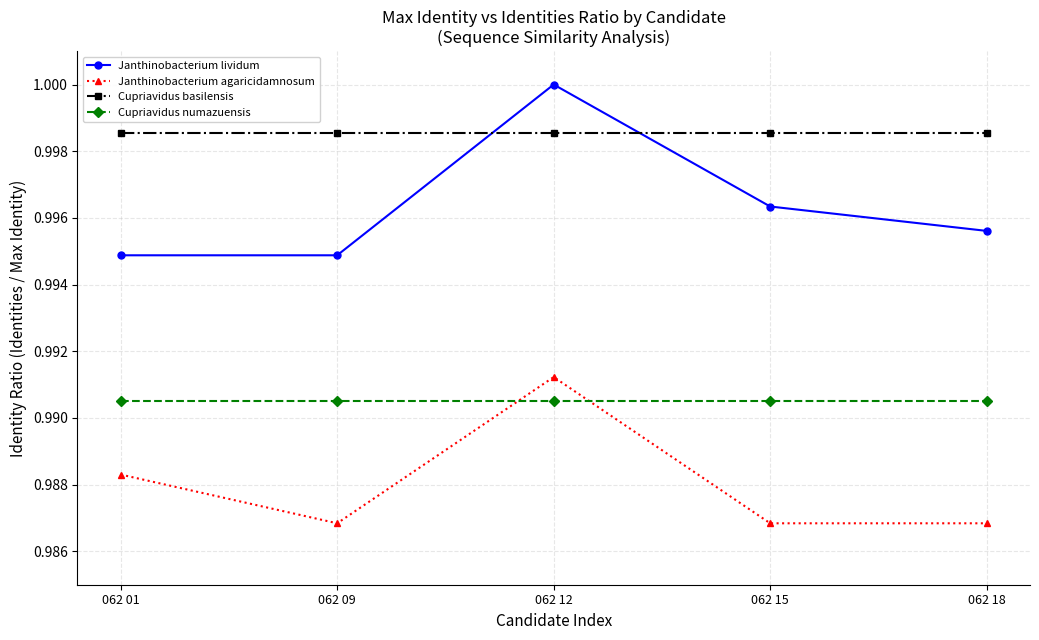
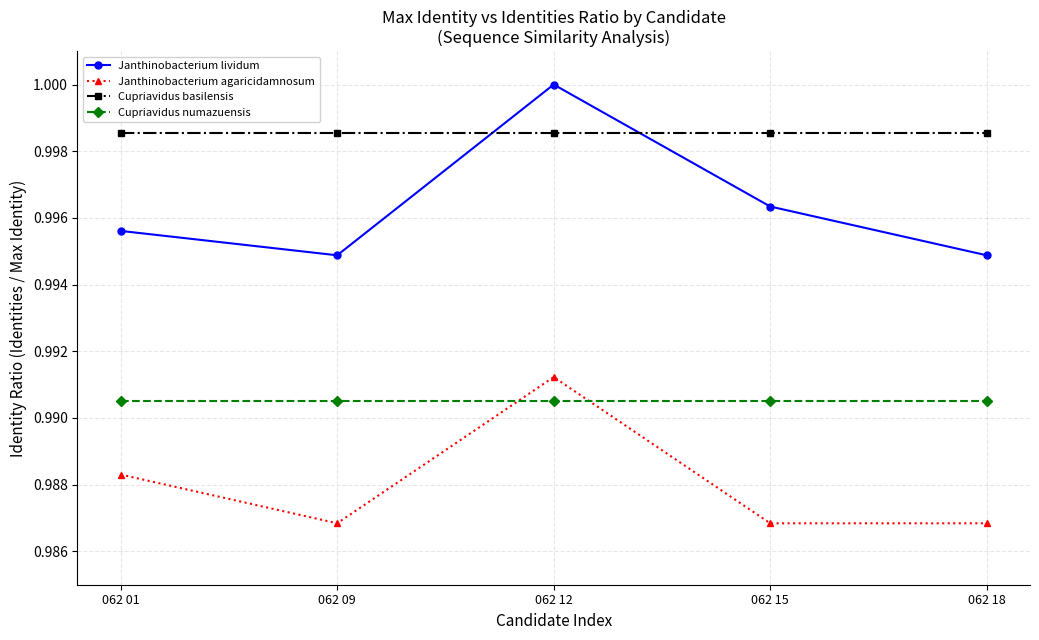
  {
    "Janthinobacterium lividum": {
-     "062 01": 0.9949,
+     "062 01": 0.9956,
      "062 09": 0.9949,
      "062 12": 1.0000,
      "062 15": 0.9963,
-     "062 18": 0.9956
+     "062 18": 0.9949
    },
    "Janthinobacterium agaricidamnosum": {
      "062 01": 0.9883,
      "062 09": 0.9868,
      "062 12": 0.9912,
      "062 15": 0.9868,
      "062 18": 0.9868
    },
    "Cupriavidus basilensis": {
      "062 01": 0.9985,
      "062 09": 0.9985,
      "062 12": 0.9985,
      "062 15": 0.9985,
      "062 18": 0.9985
    },
    "Cupriavidus numazuensis": {
      "062 01": 0.9905,
      "062 09": 0.9905,
      "062 12": 0.9905,
      "062 15": 0.9905,
      "062 18": 0.9905
    }
  }
